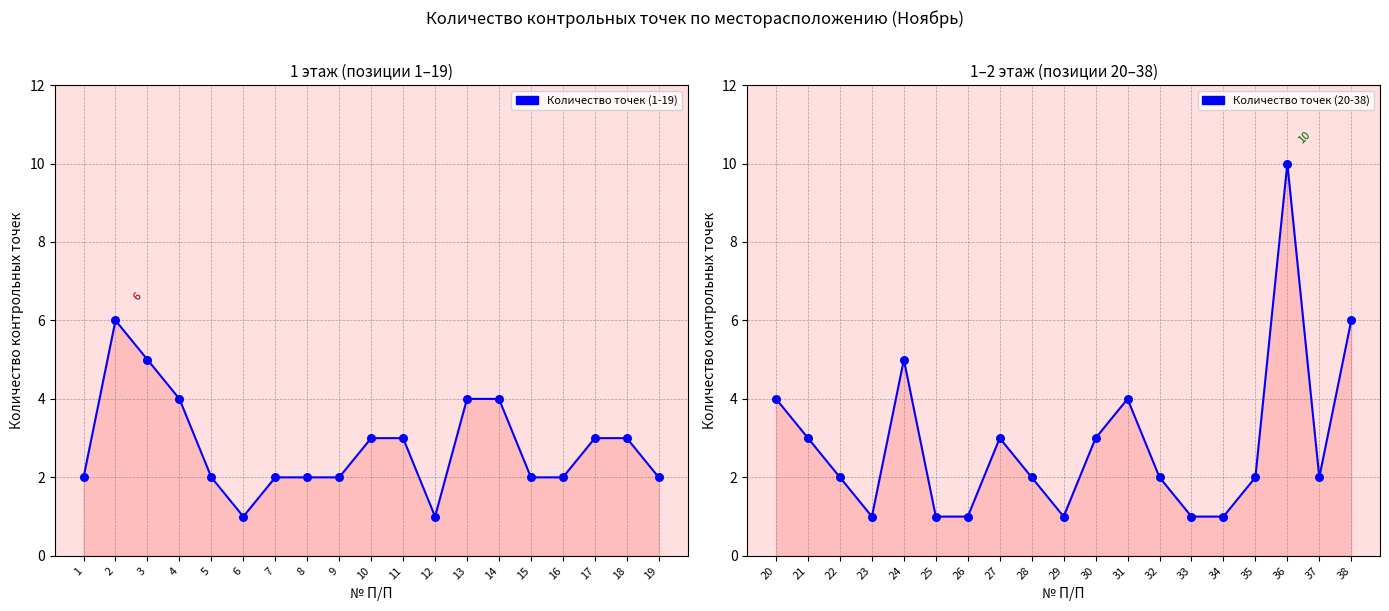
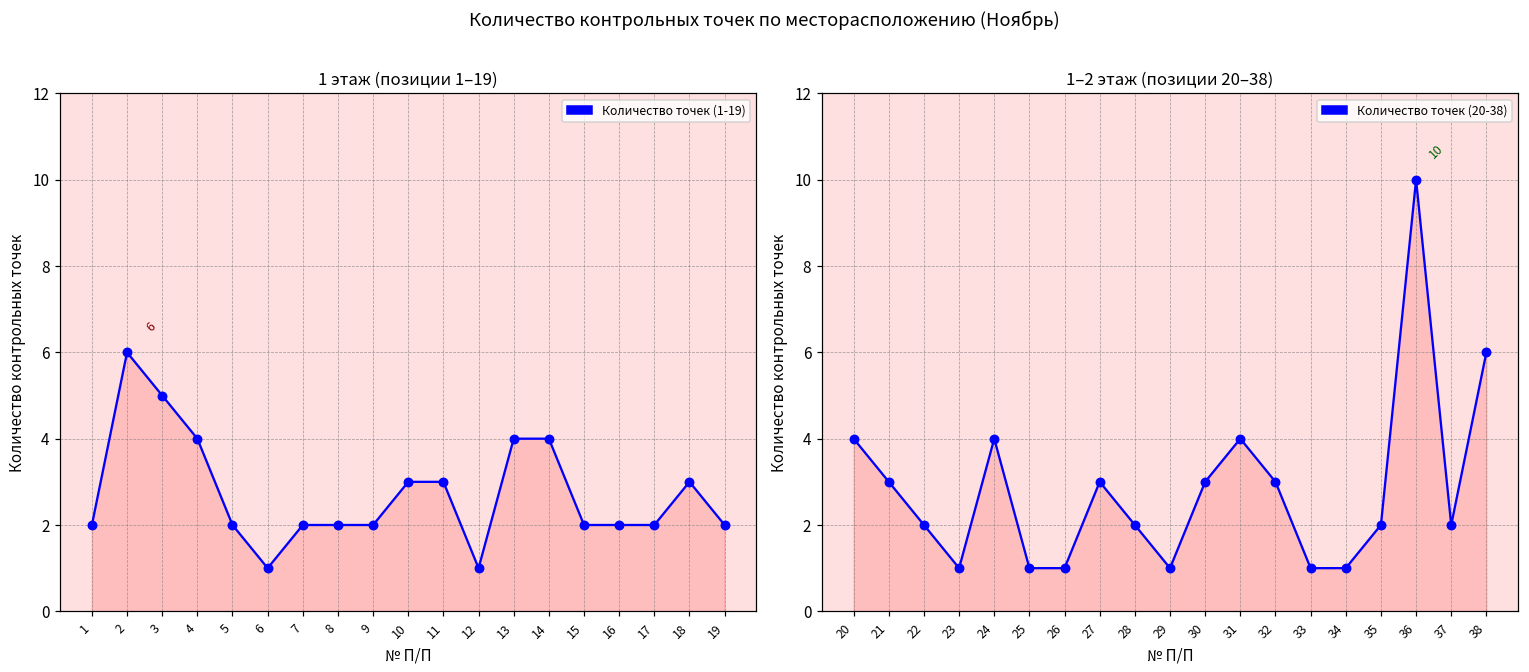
  {
    "1 этаж (позиции 1–19)": {
      "1": 2,
      "3": 5,
      "4": 4,
      "5": 2,
      "6": 1,
      "7": 2,
      "8": 2,
      "9": 2,
      "10": 3,
      "11": 3,
      "12": 1,
      "13": 4,
      "14": 4,
      "15": 2,
      "16": 2,
-     "17": 3,
+     "17": 2,
      "18": 3,
      "19": 2
    },
    "1–2 этаж (позиции 20–38)": {
      "20": 4,
      "21": 3,
      "22": 2,
      "23": 1,
-     "24": 5,
+     "24": 4,
      "25": 1,
      "26": 1,
      "27": 3,
      "28": 2,
      "29": 1,
      "30": 3,
      "31": 4,
-     "32": 2,
+     "32": 3,
      "33": 1,
      "34": 1,
      "35": 2,
      "37": 2,
      "38": 6
    }
  }
